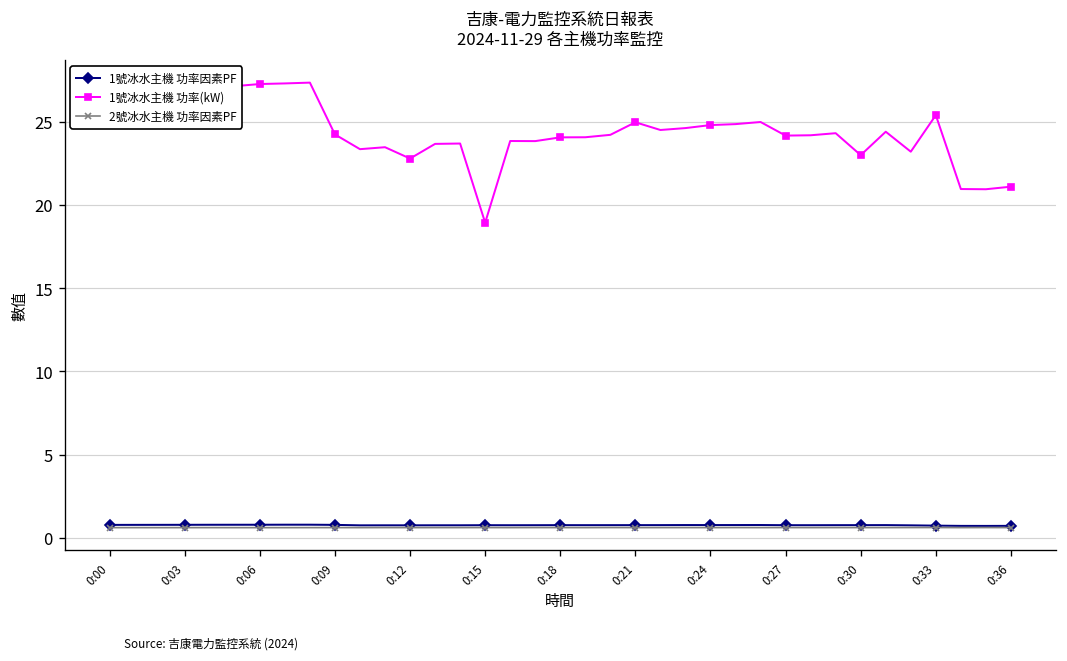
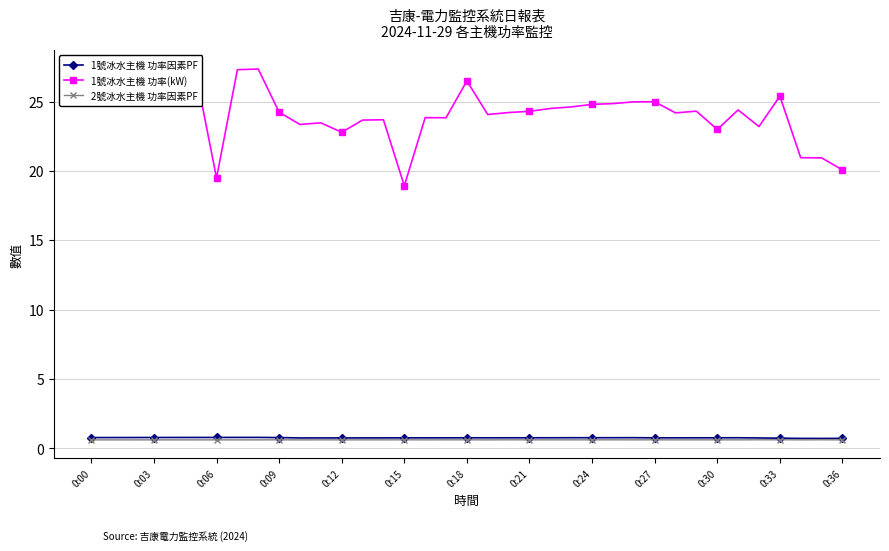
  {
    "1號冰水主機 功率(kW)": {
-     "0:06": 27.3,
+     "0:06": 19.5,
      "0:09": 24.2,
      "0:12": 22.8,
      "0:15": 18.9,
-     "0:18": 24.1,
-     "0:21": 25.0,
+     "0:18": 26.5,
+     "0:21": 24.3,
      "0:24": 24.8,
-     "0:27": 24.2,
+     "0:27": 25.0,
      "0:30": 23.0,
      "0:33": 25.4,
-     "0:36": 21.1
+     "0:36": 20.1
    }
  }
